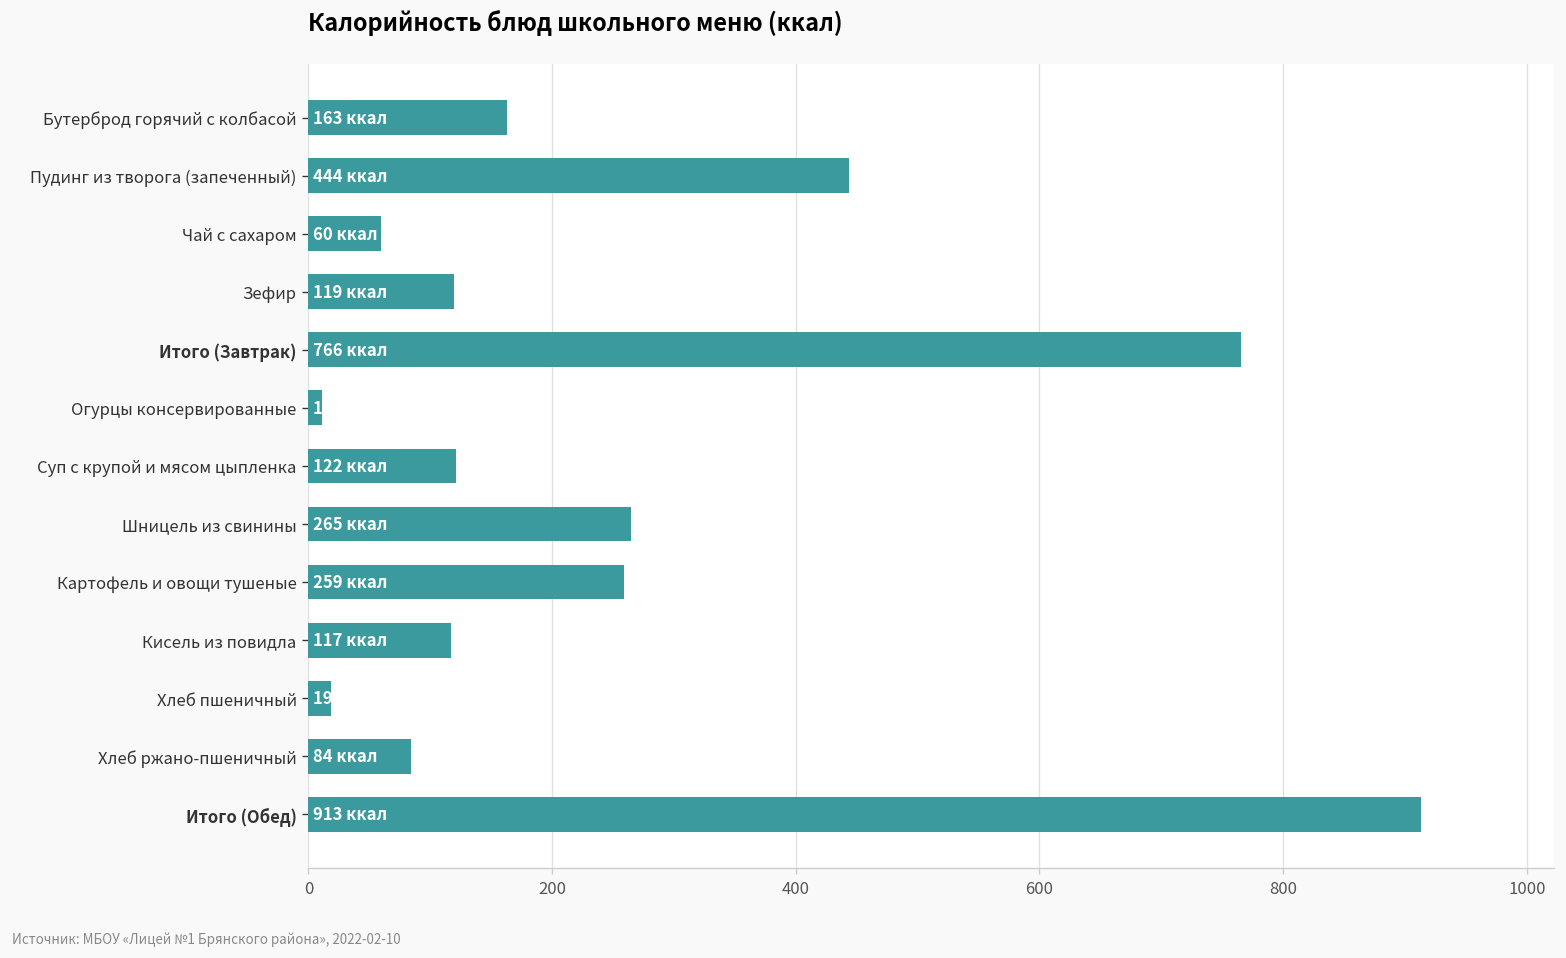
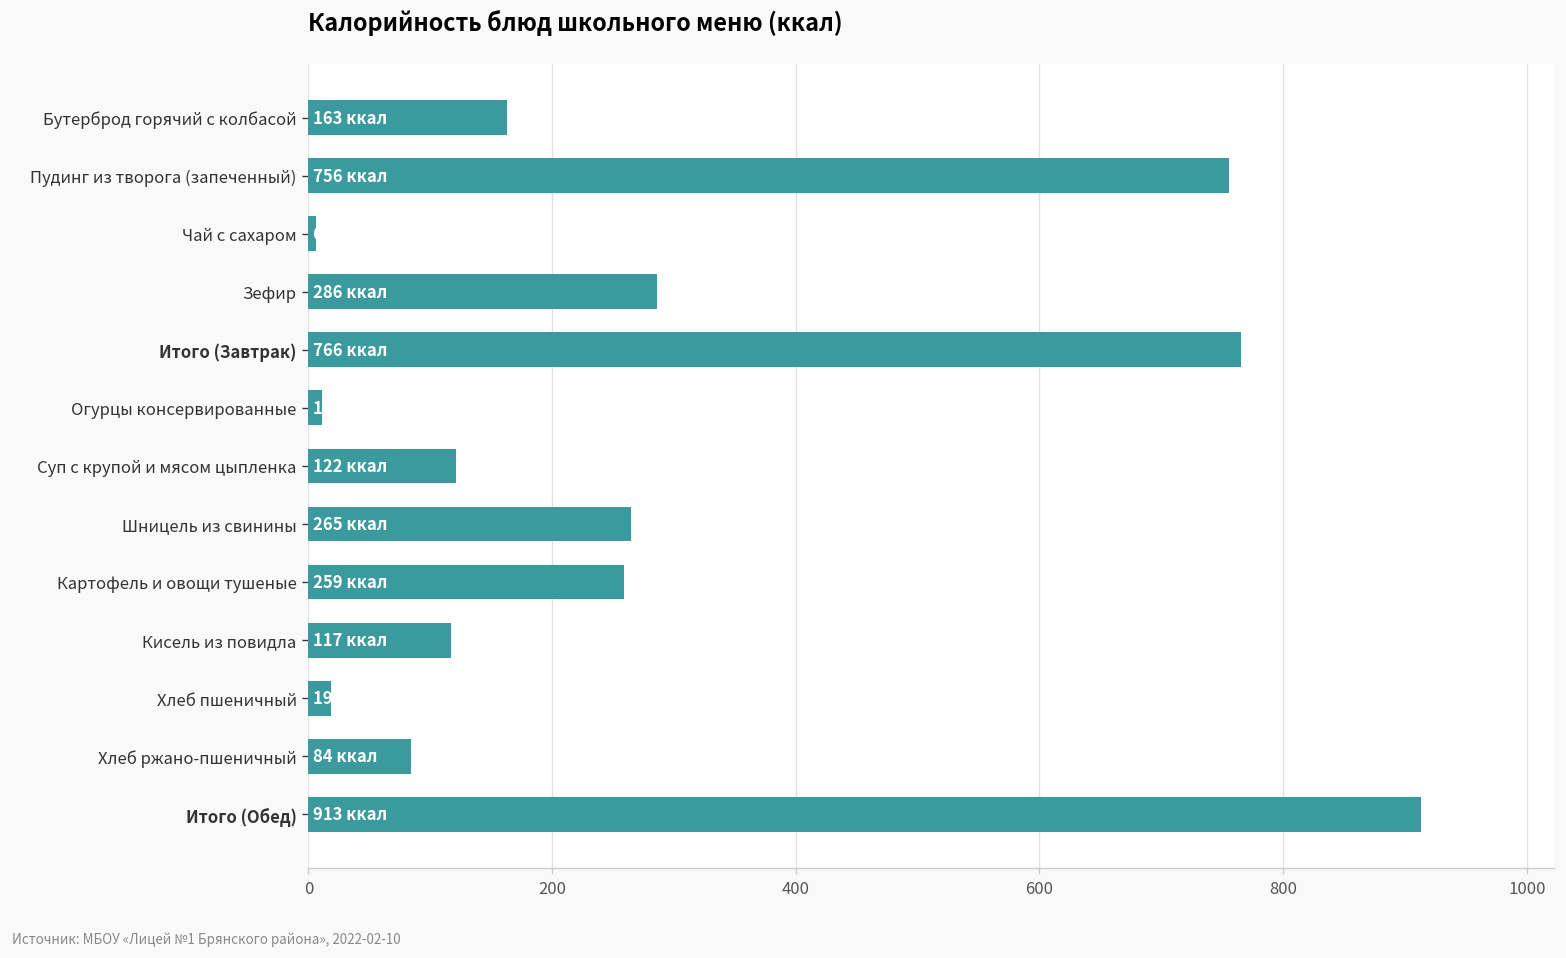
  {
    "Бутерброд горячий с колбасой": 163,
-   "Пудинг из творога (запеченный)": 444,
-   "Чай с сахаром": 60,
-   "Зефир": 119,
+   "Пудинг из творога (запеченный)": 756,
+   "Чай с сахаром": 6,
+   "Зефир": 286,
    "Итого (Завтрак)": 766,
    "Суп с крупой и мясом цыпленка": 122,
    "Шницель из свинины": 265,
    "Картофель и овощи тушеные": 259,
    "Кисель из повидла": 117,
    "Хлеб ржано-пшеничный": 84,
    "Итого (Обед)": 913
  }
